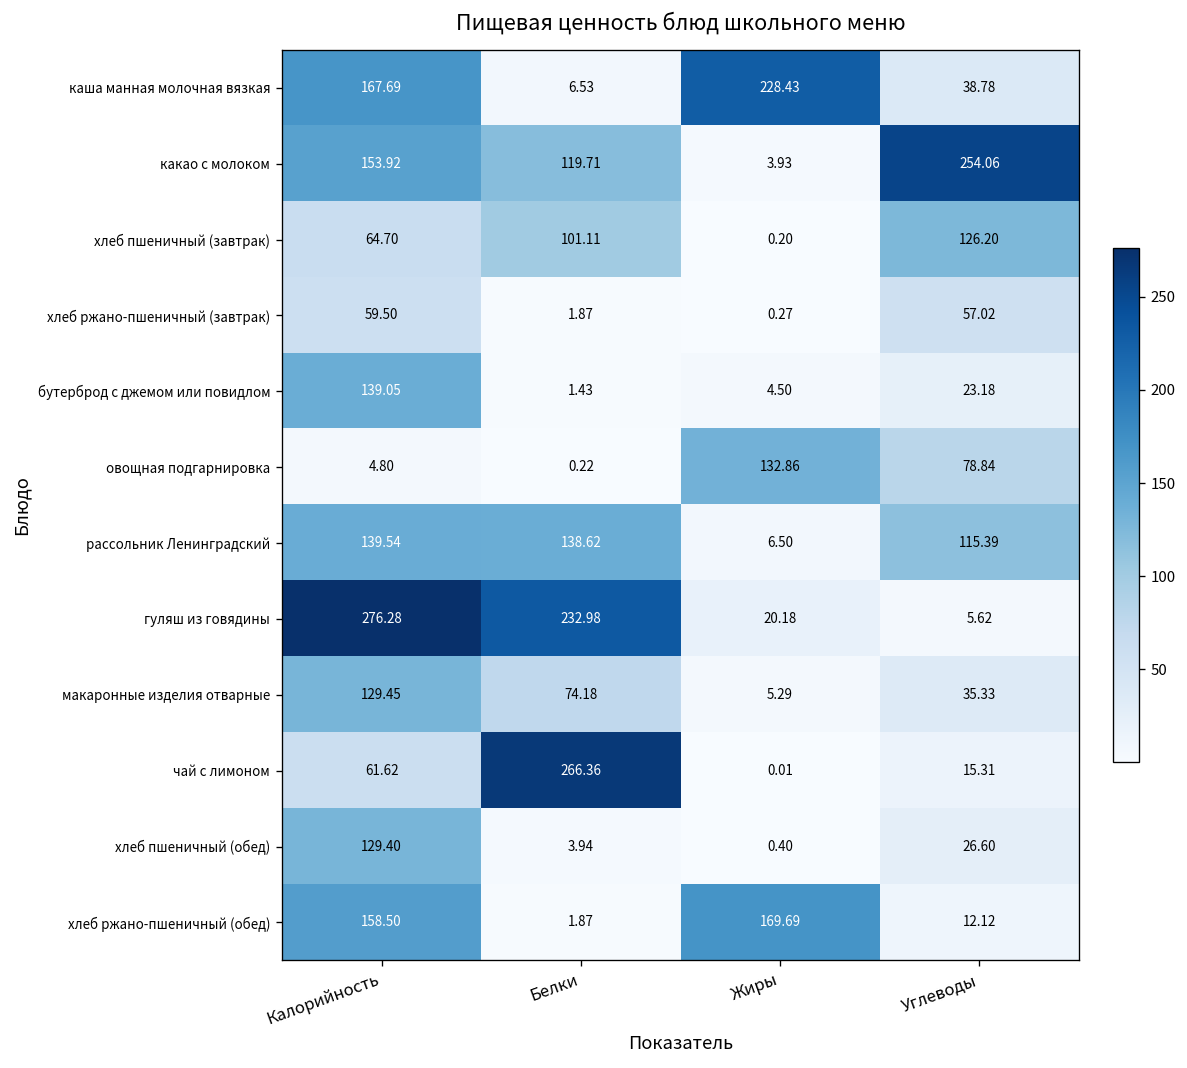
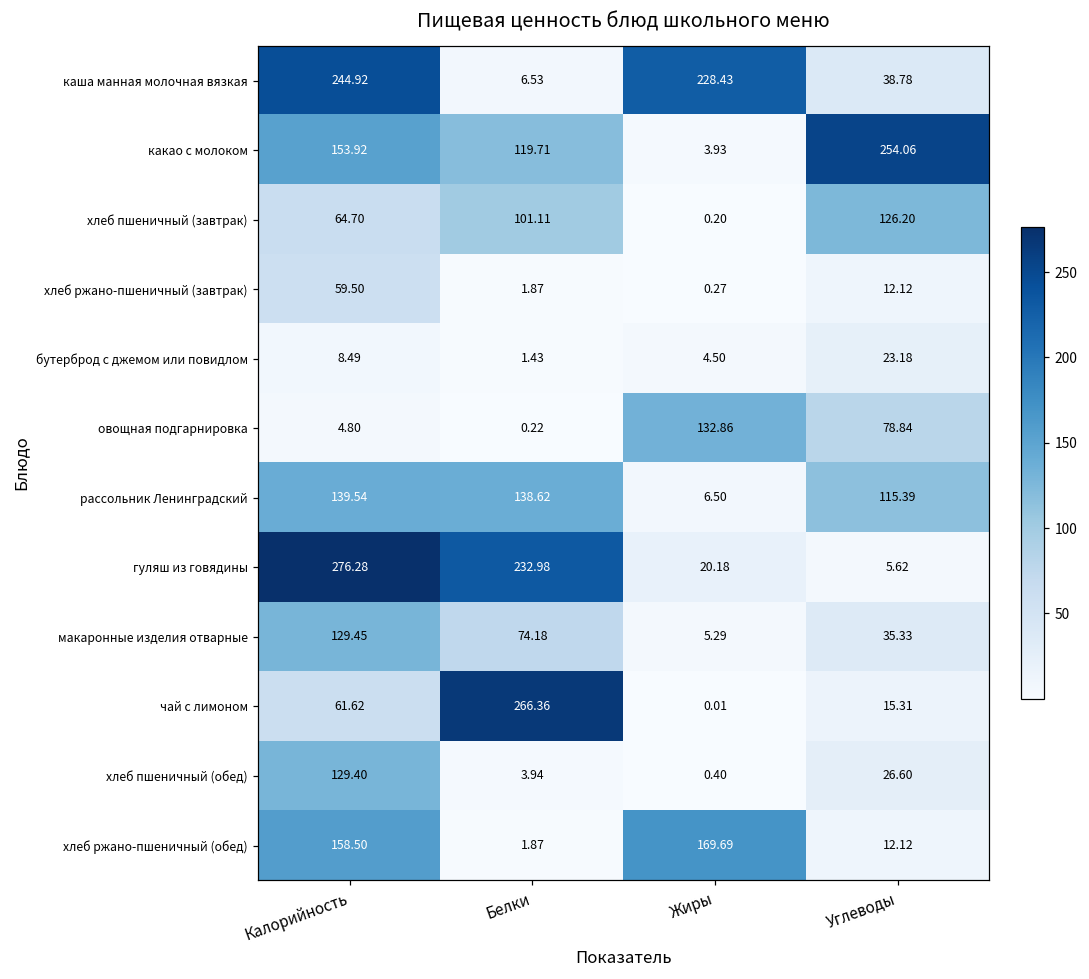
  {
    "каша манная молочная вязкая": {
-     "Калорийность": 167.69,
+     "Калорийность": 244.92,
      "Белки": 6.53,
      "Жиры": 228.43,
      "Углеводы": 38.78
    },
    "какао с молоком": {
      "Калорийность": 153.92,
      "Белки": 119.71,
      "Жиры": 3.93,
      "Углеводы": 254.06
    },
    "хлеб пшеничный (завтрак)": {
      "Калорийность": 64.70,
      "Белки": 101.11,
      "Жиры": 0.20,
      "Углеводы": 126.20
    },
    "хлеб ржано-пшеничный (завтрак)": {
      "Калорийность": 59.50,
      "Белки": 1.87,
      "Жиры": 0.27,
-     "Углеводы": 57.02
+     "Углеводы": 12.12
    },
    "бутерброд с джемом или повидлом": {
-     "Калорийность": 139.05,
+     "Калорийность": 8.49,
      "Белки": 1.43,
      "Жиры": 4.50,
      "Углеводы": 23.18
    },
    "овощная подгарнировка": {
      "Калорийность": 4.80,
      "Белки": 0.22,
      "Жиры": 132.86,
      "Углеводы": 78.84
    },
    "рассольник Ленинградский": {
      "Калорийность": 139.54,
      "Белки": 138.62,
      "Жиры": 6.50,
      "Углеводы": 115.39
    },
    "гуляш из говядины": {
      "Калорийность": 276.28,
      "Белки": 232.98,
      "Жиры": 20.18,
      "Углеводы": 5.62
    },
    "макаронные изделия отварные": {
      "Калорийность": 129.45,
      "Белки": 74.18,
      "Жиры": 5.29,
      "Углеводы": 35.33
    },
    "чай с лимоном": {
      "Калорийность": 61.62,
      "Белки": 266.36,
      "Жиры": 0.01,
      "Углеводы": 15.31
    },
    "хлеб пшеничный (обед)": {
      "Калорийность": 129.40,
      "Белки": 3.94,
      "Жиры": 0.40,
      "Углеводы": 26.60
    },
    "хлеб ржано-пшеничный (обед)": {
      "Калорийность": 158.50,
      "Белки": 1.87,
      "Жиры": 169.69,
      "Углеводы": 12.12
    }
  }
